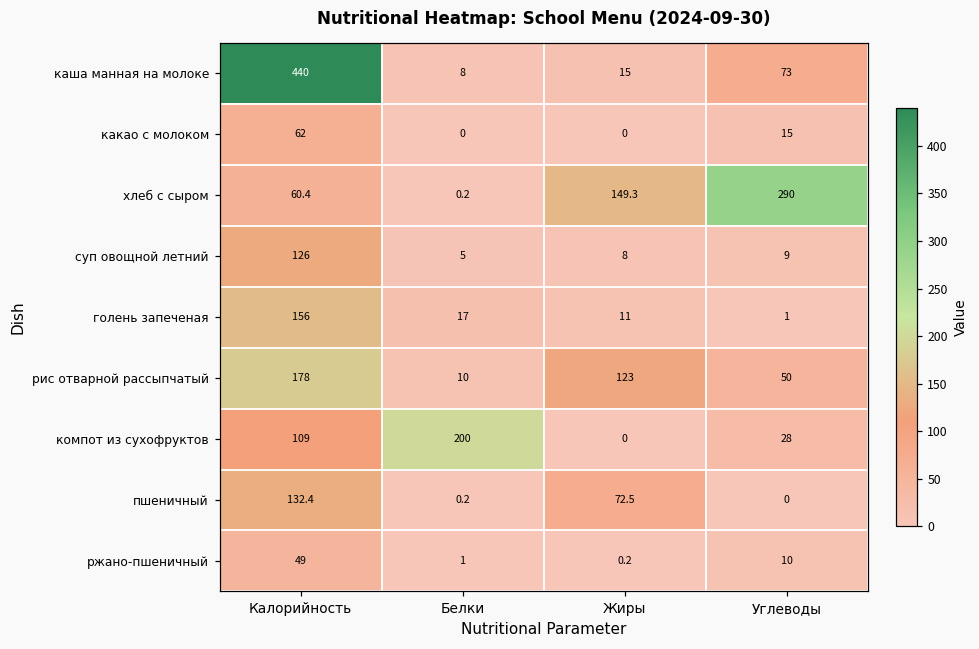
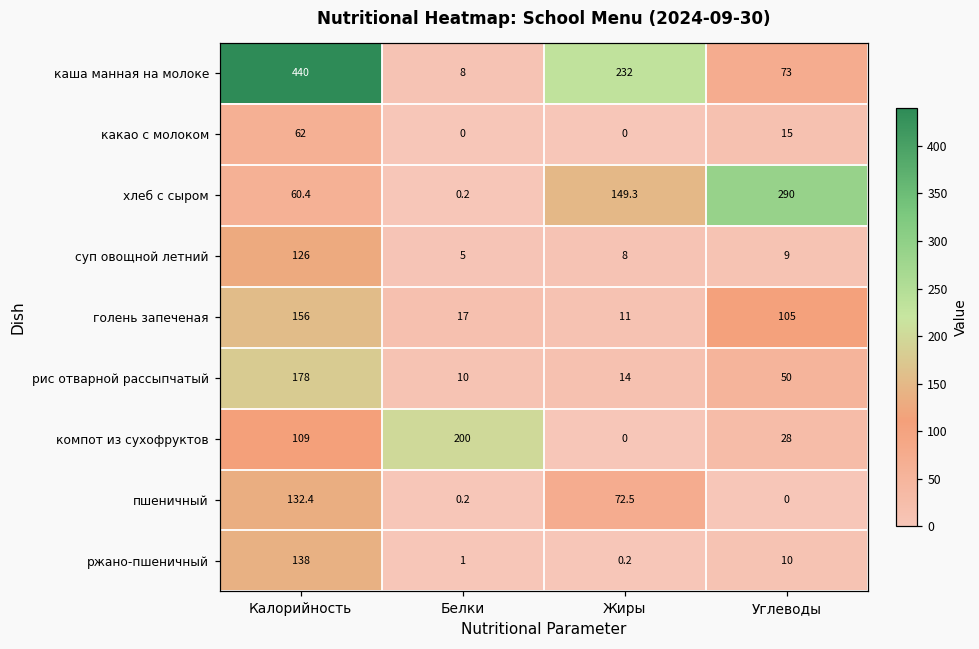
  {
    "каша манная на молоке": {
      "Калорийность": 440,
      "Белки": 8,
-     "Жиры": 15,
+     "Жиры": 232,
      "Углеводы": 73
    },
    "какао с молоком": {
      "Калорийность": 62,
      "Белки": 0,
      "Жиры": 0,
      "Углеводы": 15
    },
    "хлеб с сыром": {
      "Калорийность": 60.4,
      "Белки": 0.2,
      "Жиры": 149.3,
      "Углеводы": 290
    },
    "суп овощной летний": {
      "Калорийность": 126,
      "Белки": 5,
      "Жиры": 8,
      "Углеводы": 9
    },
    "голень запеченая": {
      "Калорийность": 156,
      "Белки": 17,
      "Жиры": 11,
-     "Углеводы": 1
+     "Углеводы": 105
    },
    "рис отварной рассыпчатый": {
      "Калорийность": 178,
      "Белки": 10,
-     "Жиры": 123,
+     "Жиры": 14,
      "Углеводы": 50
    },
    "компот из сухофруктов": {
      "Калорийность": 109,
      "Белки": 200,
      "Жиры": 0,
      "Углеводы": 28
    },
    "пшеничный": {
      "Калорийность": 132.4,
      "Белки": 0.2,
      "Жиры": 72.5,
      "Углеводы": 0
    },
    "ржано-пшеничный": {
-     "Калорийность": 49,
+     "Калорийность": 138,
      "Белки": 1,
      "Жиры": 0.2,
      "Углеводы": 10
    }
  }
